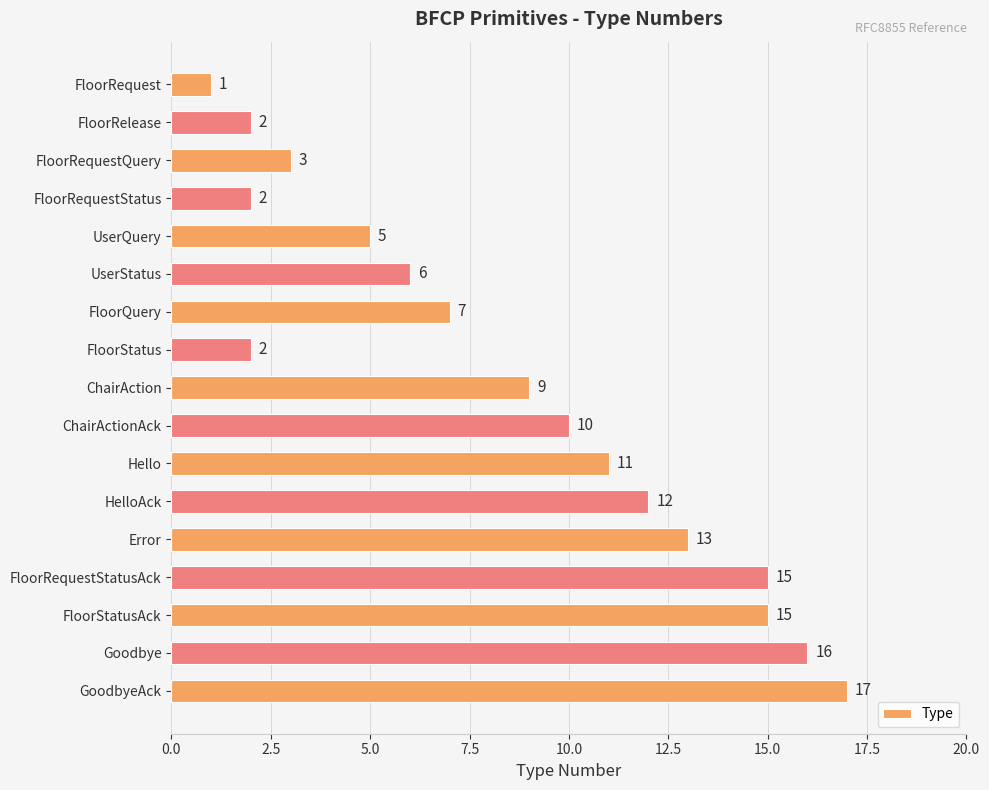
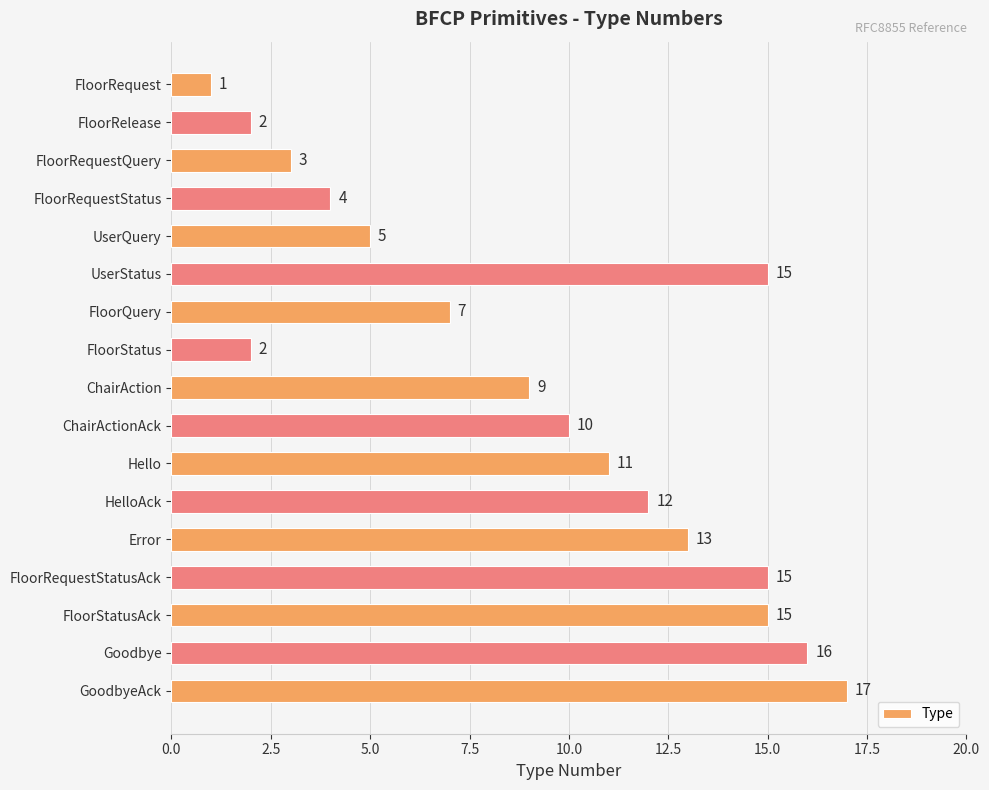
  {
    "FloorRequest": 1,
    "FloorRelease": 2,
    "FloorRequestQuery": 3,
-   "FloorRequestStatus": 2,
+   "FloorRequestStatus": 4,
    "UserQuery": 5,
-   "UserStatus": 6,
+   "UserStatus": 15,
    "FloorQuery": 7,
    "FloorStatus": 2,
    "ChairAction": 9,
    "ChairActionAck": 10,
    "Hello": 11,
    "HelloAck": 12,
    "Error": 13,
    "FloorRequestStatusAck": 15,
    "FloorStatusAck": 15,
    "Goodbye": 16,
    "GoodbyeAck": 17
  }
